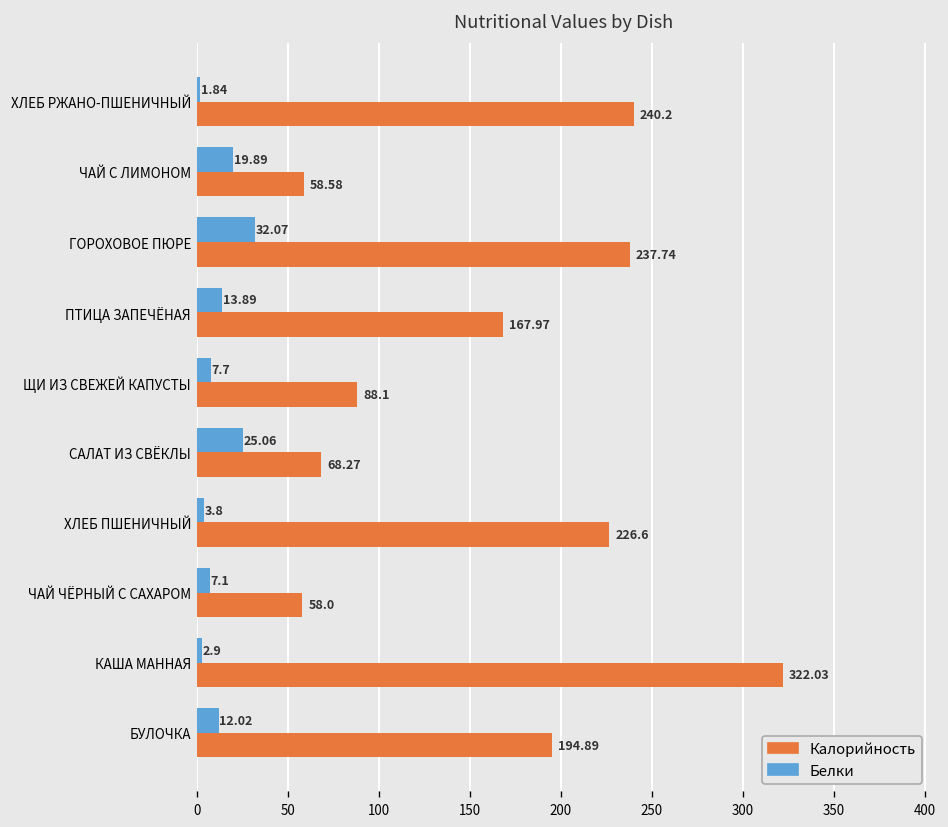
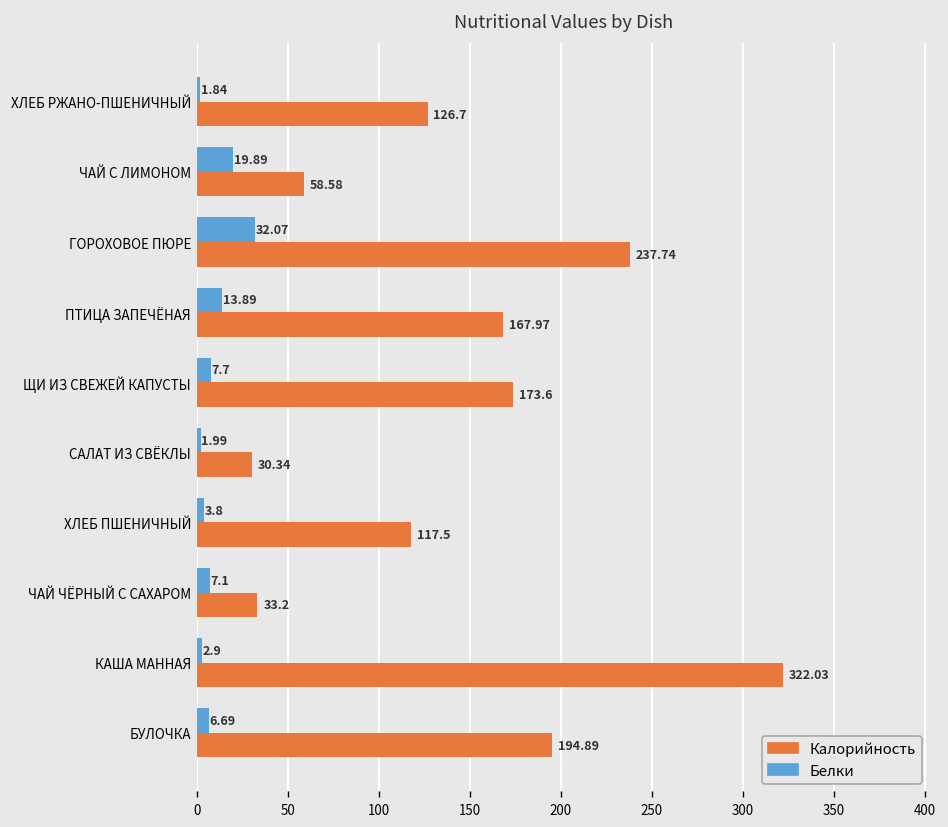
  {
    "Калорийность": {
-     "ХЛЕБ РЖАНО-ПШЕНИЧНЫЙ": 240.2,
+     "ХЛЕБ РЖАНО-ПШЕНИЧНЫЙ": 126.7,
      "ЧАЙ С ЛИМОНОМ": 58.58,
      "ГОРОХОВОЕ ПЮРЕ": 237.74,
      "ПТИЦА ЗАПЕЧЁНАЯ": 167.97,
-     "ЩИ ИЗ СВЕЖЕЙ КАПУСТЫ": 88.1,
-     "САЛАТ ИЗ СВЁКЛЫ": 68.27,
-     "ХЛЕБ ПШЕНИЧНЫЙ": 226.6,
-     "ЧАЙ ЧЁРНЫЙ С САХАРОМ": 58.0,
+     "ЩИ ИЗ СВЕЖЕЙ КАПУСТЫ": 173.6,
+     "САЛАТ ИЗ СВЁКЛЫ": 30.34,
+     "ХЛЕБ ПШЕНИЧНЫЙ": 117.5,
+     "ЧАЙ ЧЁРНЫЙ С САХАРОМ": 33.2,
      "КАША МАННАЯ": 322.03,
      "БУЛОЧКА": 194.89
    },
    "Белки": {
      "ХЛЕБ РЖАНО-ПШЕНИЧНЫЙ": 1.84,
      "ЧАЙ С ЛИМОНОМ": 19.89,
      "ГОРОХОВОЕ ПЮРЕ": 32.07,
      "ПТИЦА ЗАПЕЧЁНАЯ": 13.89,
      "ЩИ ИЗ СВЕЖЕЙ КАПУСТЫ": 7.7,
-     "САЛАТ ИЗ СВЁКЛЫ": 25.06,
+     "САЛАТ ИЗ СВЁКЛЫ": 1.99,
      "ХЛЕБ ПШЕНИЧНЫЙ": 3.8,
      "ЧАЙ ЧЁРНЫЙ С САХАРОМ": 7.1,
      "КАША МАННАЯ": 2.9,
-     "БУЛОЧКА": 12.02
+     "БУЛОЧКА": 6.69
    }
  }
